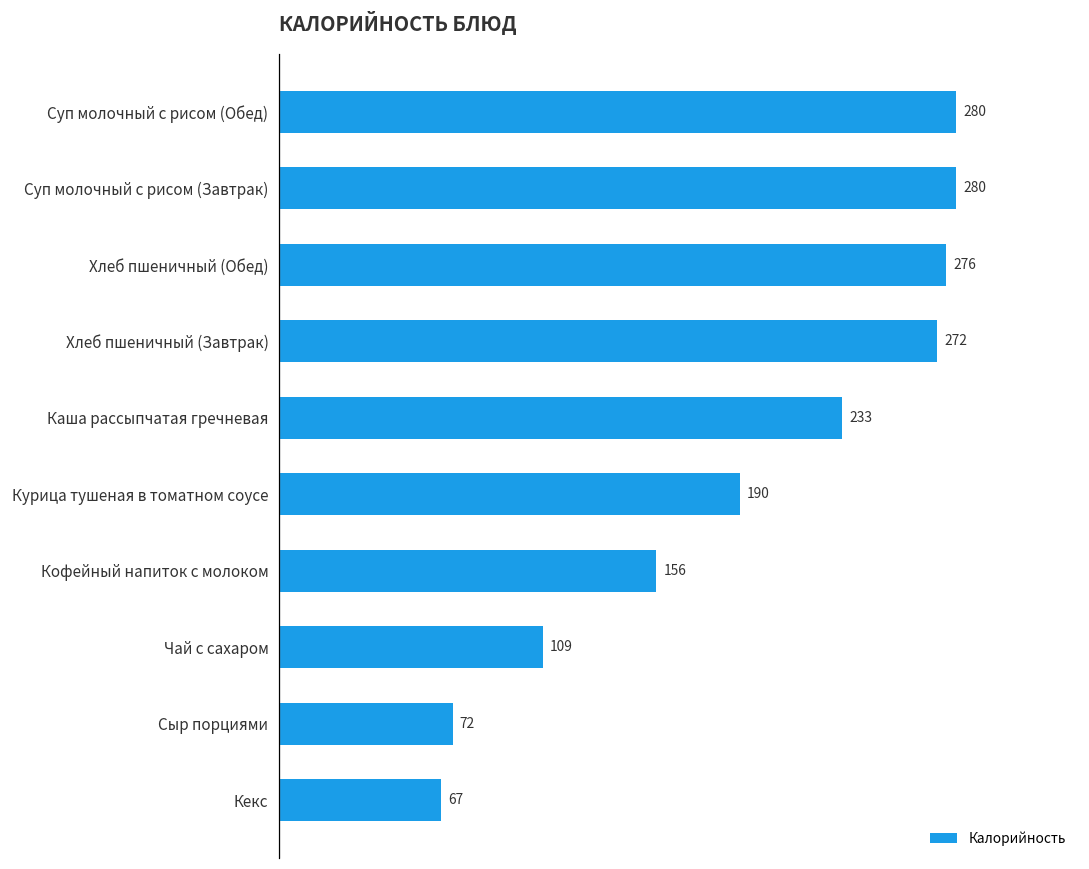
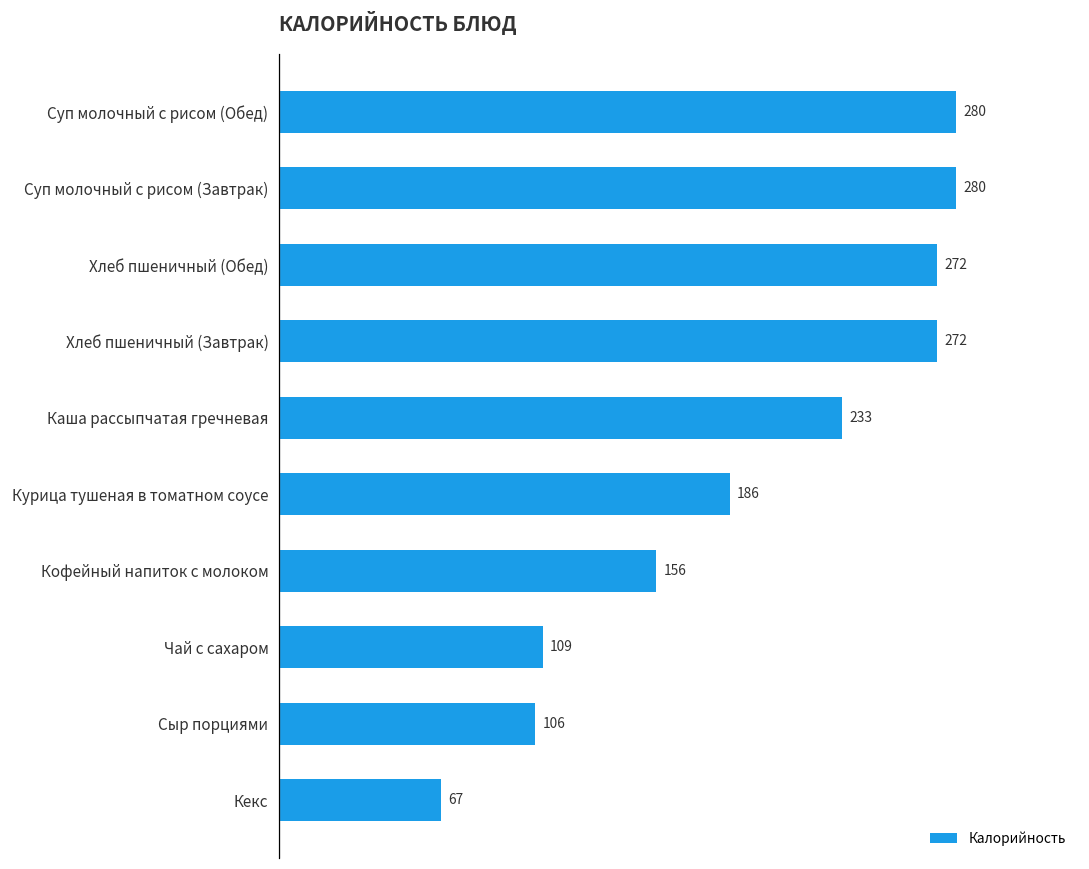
  {
    "Суп молочный с рисом (Обед)": 280,
    "Суп молочный с рисом (Завтрак)": 280,
-   "Хлеб пшеничный (Обед)": 276,
+   "Хлеб пшеничный (Обед)": 272,
    "Хлеб пшеничный (Завтрак)": 272,
    "Каша рассыпчатая гречневая": 233,
-   "Курица тушеная в томатном соусе": 190,
+   "Курица тушеная в томатном соусе": 186,
    "Кофейный напиток с молоком": 156,
    "Чай с сахаром": 109,
-   "Сыр порциями": 72,
+   "Сыр порциями": 106,
    "Кекс": 67
  }
